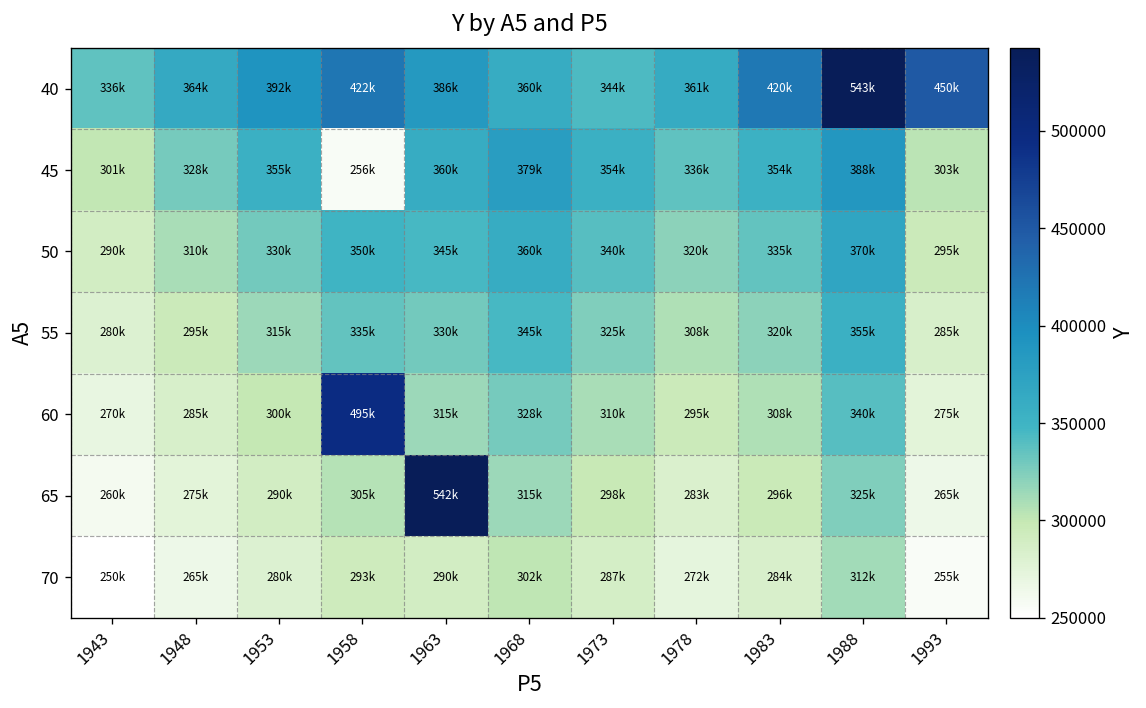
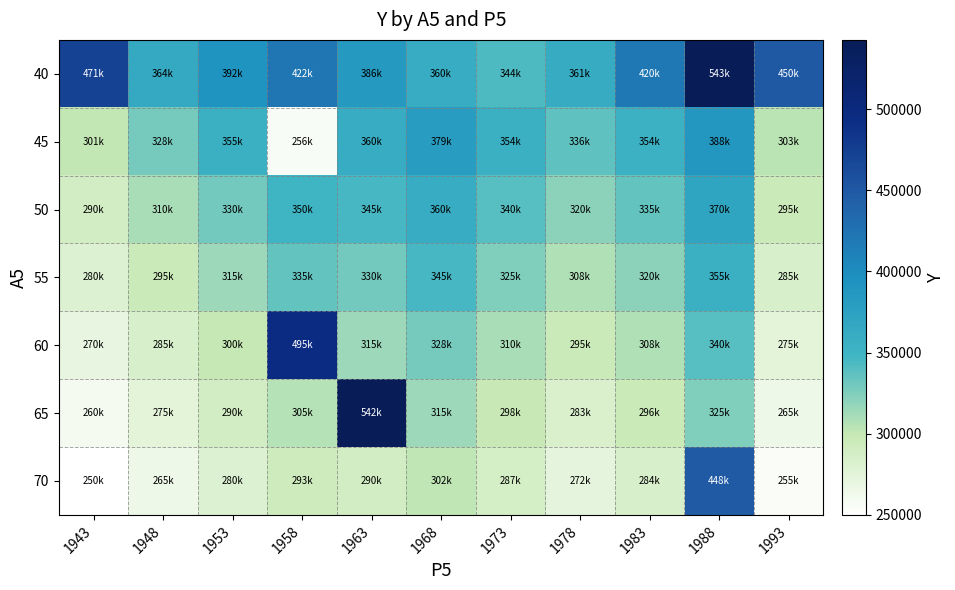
  {
    "40": {
-     "1943": "336k",
+     "1943": "471k",
      "1948": "364k",
      "1953": "392k",
      "1958": "422k",
      "1963": "386k",
      "1968": "360k",
      "1973": "344k",
      "1978": "361k",
      "1983": "420k",
      "1988": "543k",
      "1993": "450k"
    },
    "45": {
      "1943": "301k",
      "1948": "328k",
      "1953": "355k",
      "1958": "256k",
      "1963": "360k",
      "1968": "379k",
      "1973": "354k",
      "1978": "336k",
      "1983": "354k",
      "1988": "388k",
      "1993": "303k"
    },
    "50": {
      "1943": "290k",
      "1948": "310k",
      "1953": "330k",
      "1958": "350k",
      "1963": "345k",
      "1968": "360k",
      "1973": "340k",
      "1978": "320k",
      "1983": "335k",
      "1988": "370k",
      "1993": "295k"
    },
    "55": {
      "1943": "280k",
      "1948": "295k",
      "1953": "315k",
      "1958": "335k",
      "1963": "330k",
      "1968": "345k",
      "1973": "325k",
      "1978": "308k",
      "1983": "320k",
      "1988": "355k",
      "1993": "285k"
    },
    "60": {
      "1943": "270k",
      "1948": "285k",
      "1953": "300k",
      "1958": "495k",
      "1963": "315k",
      "1968": "328k",
      "1973": "310k",
      "1978": "295k",
      "1983": "308k",
      "1988": "340k",
      "1993": "275k"
    },
    "65": {
      "1943": "260k",
      "1948": "275k",
      "1953": "290k",
      "1958": "305k",
      "1963": "542k",
      "1968": "315k",
      "1973": "298k",
      "1978": "283k",
      "1983": "296k",
      "1988": "325k",
      "1993": "265k"
    },
    "70": {
      "1943": "250k",
      "1948": "265k",
      "1953": "280k",
      "1958": "293k",
      "1963": "290k",
      "1968": "302k",
      "1973": "287k",
      "1978": "272k",
      "1983": "284k",
-     "1988": "312k",
+     "1988": "448k",
      "1993": "255k"
    }
  }
